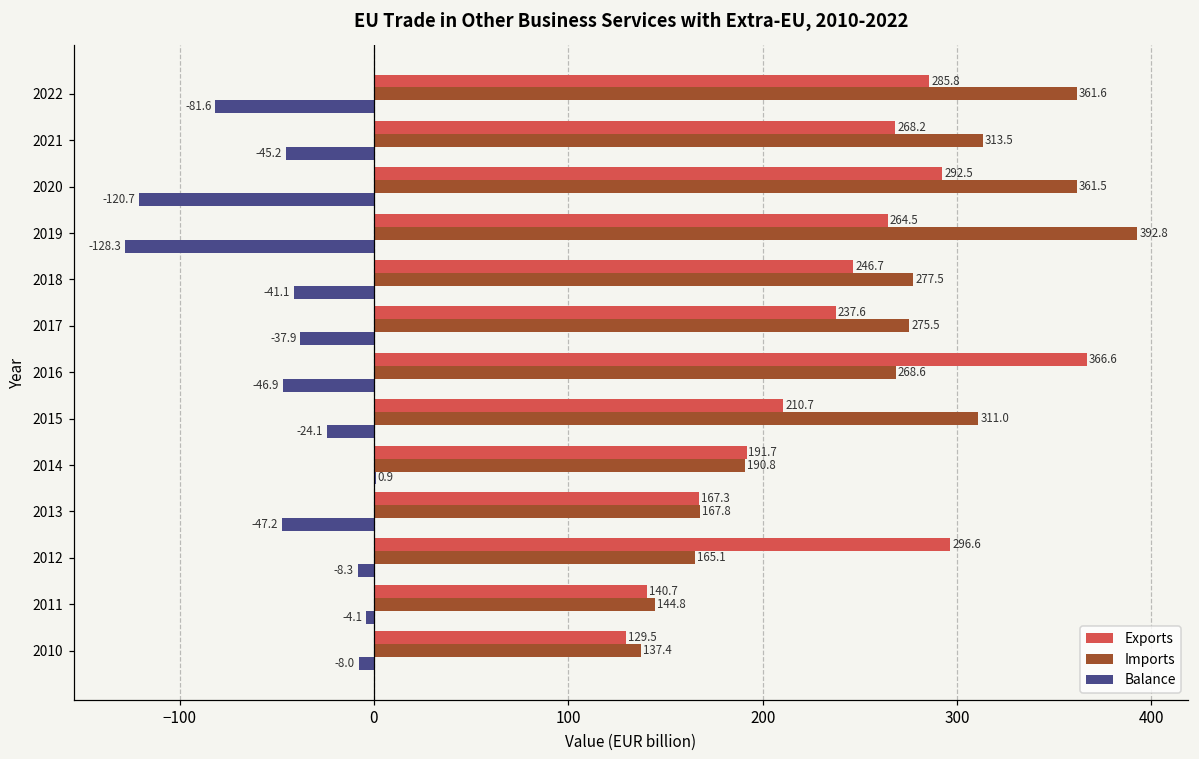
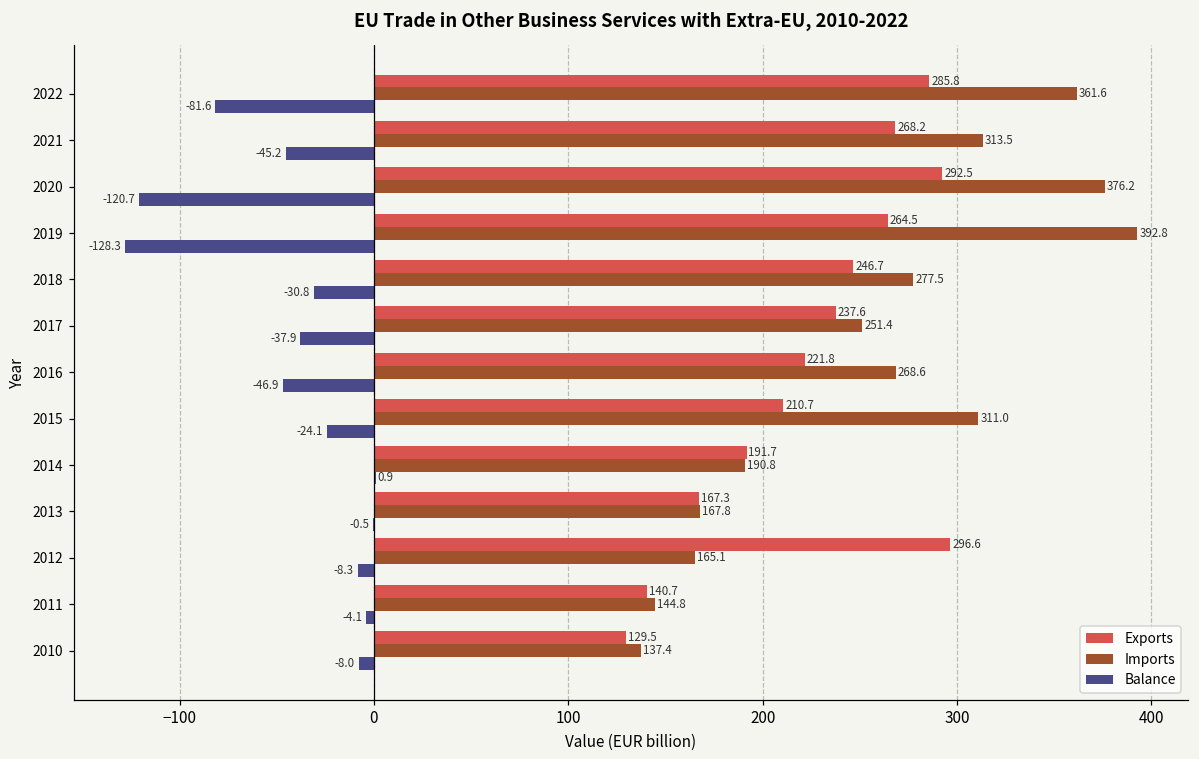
  {
    "Exports": {
      "2022": 285.8,
      "2021": 268.2,
      "2020": 292.5,
      "2019": 264.5,
      "2018": 246.7,
      "2017": 237.6,
-     "2016": 366.6,
+     "2016": 221.8,
      "2015": 210.7,
      "2014": 191.7,
      "2013": 167.3,
      "2012": 296.6,
      "2011": 140.7,
      "2010": 129.5
    },
    "Imports": {
      "2022": 361.6,
      "2021": 313.5,
-     "2020": 361.5,
+     "2020": 376.2,
      "2019": 392.8,
      "2018": 277.5,
-     "2017": 275.5,
+     "2017": 251.4,
      "2016": 268.6,
      "2015": 311.0,
      "2014": 190.8,
      "2013": 167.8,
      "2012": 165.1,
      "2011": 144.8,
      "2010": 137.4
    },
    "Balance": {
      "2022": -81.6,
      "2021": -45.2,
      "2020": -120.7,
      "2019": -128.3,
-     "2018": -41.1,
+     "2018": -30.8,
      "2017": -37.9,
      "2016": -46.9,
      "2015": -24.1,
      "2014": 0.9,
-     "2013": -47.2,
+     "2013": -0.5,
      "2012": -8.3,
      "2011": -4.1,
      "2010": -8.0
    }
  }
